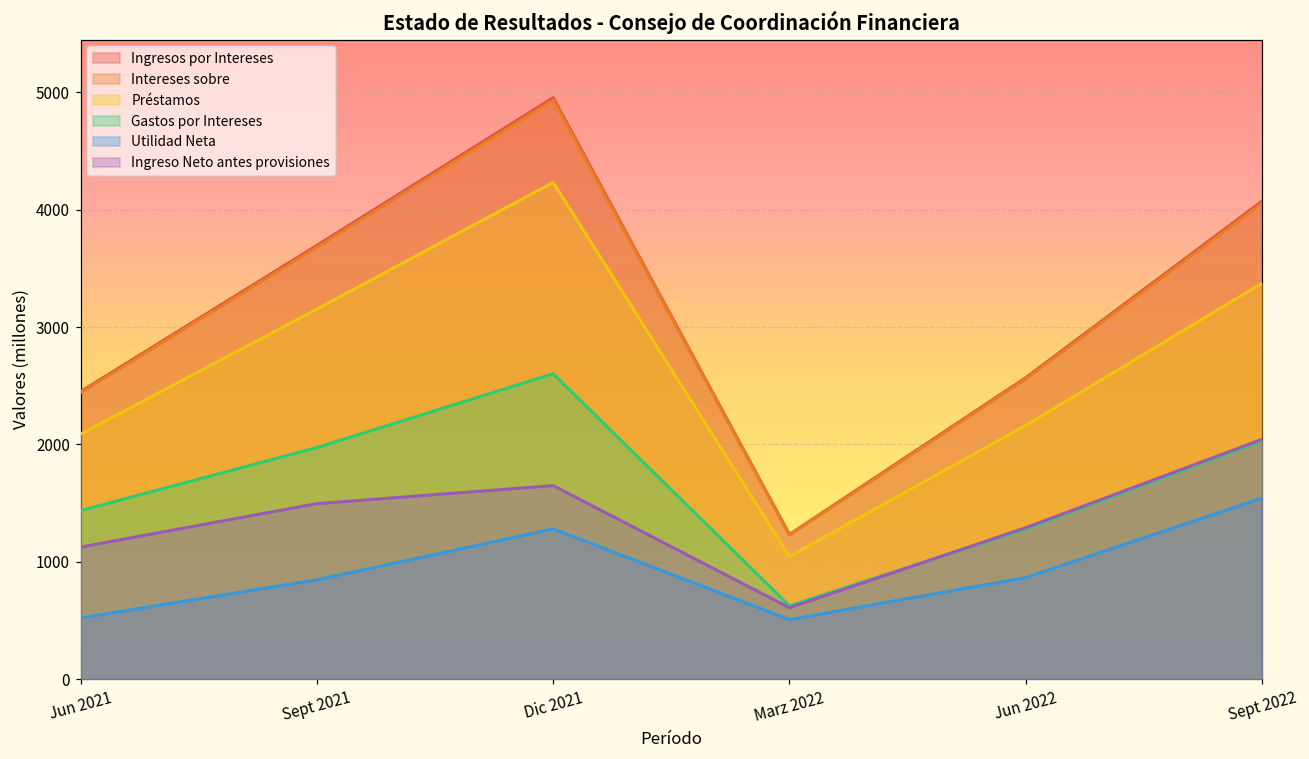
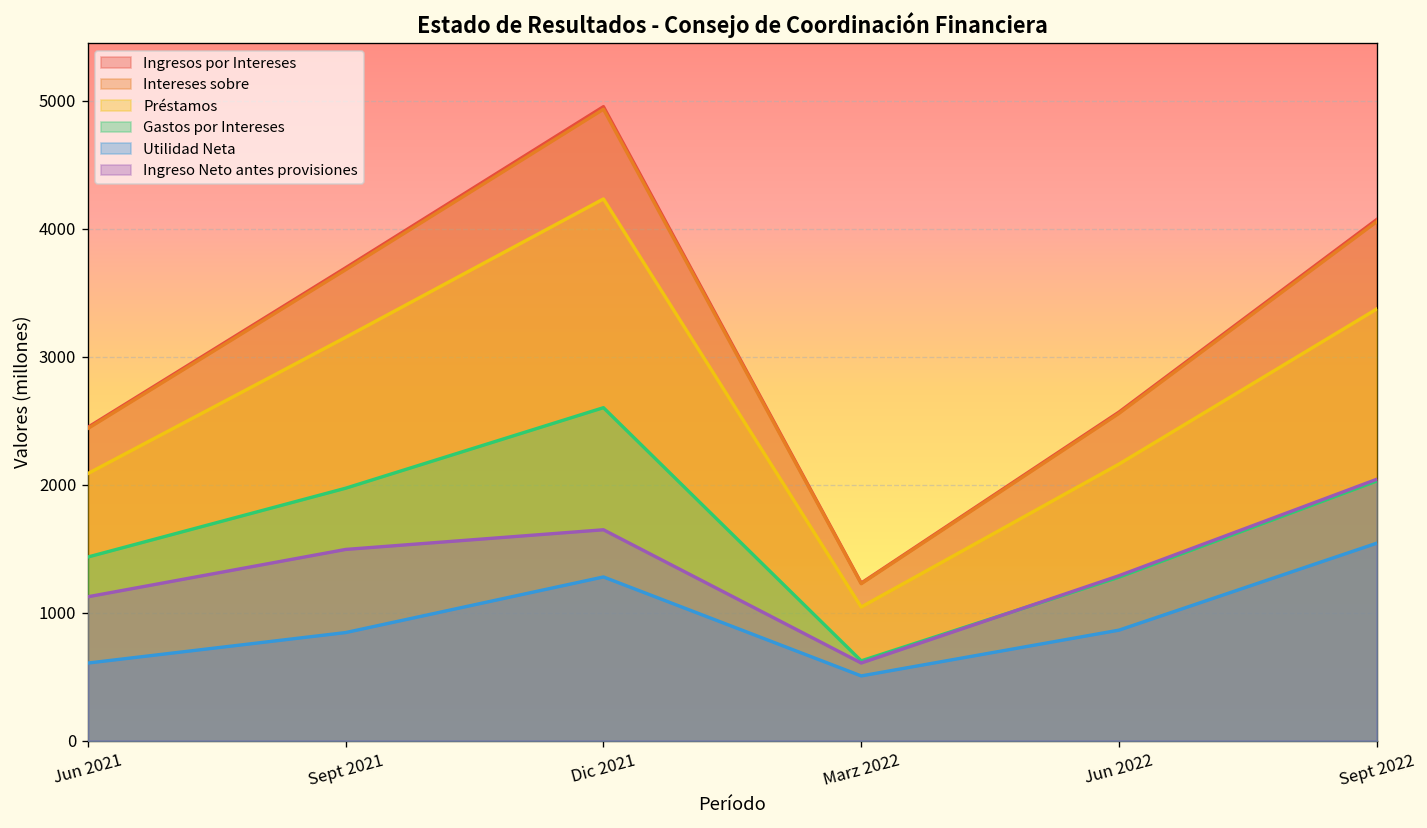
  {
    "Gastos por Intereses": {
      "Jun 2021": 1440,
      "Sept 2021": 1970,
      "Dic 2021": 2600
    },
    "Utilidad Neta": {
-     "Jun 2021": 520,
+     "Jun 2021": 610,
      "Sept 2021": 850,
      "Dic 2021": 1280,
      "Marz 2022": 510,
      "Jun 2022": 860,
      "Sept 2022": 1540
    },
    "Ingreso Neto antes provisiones": {
      "Jun 2021": 1130,
      "Sept 2021": 1490,
      "Dic 2021": 1650
    }
  }
